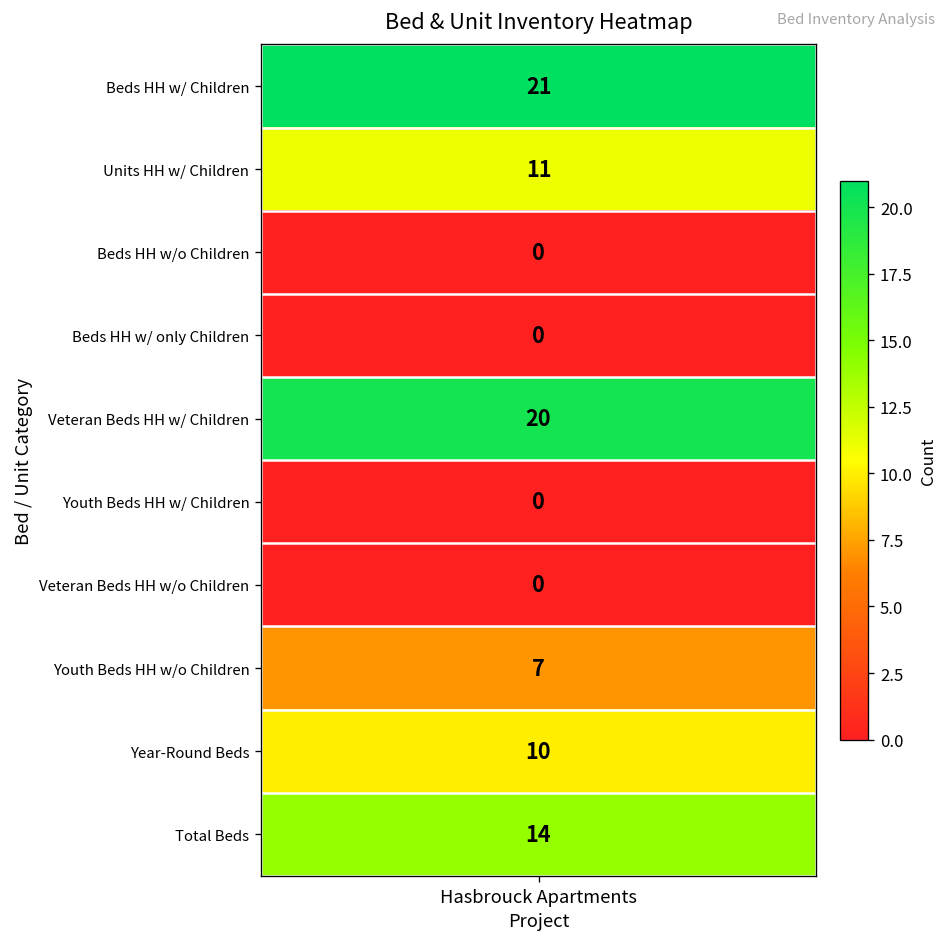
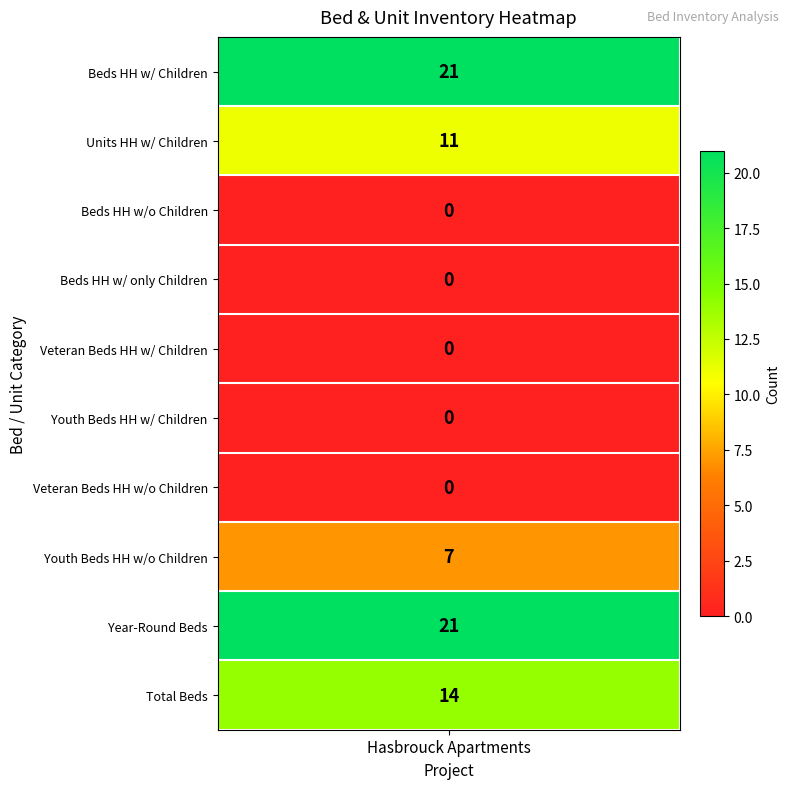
  {
    "Beds HH w/ Children": {
      "Hasbrouck Apartments": 21
    },
    "Units HH w/ Children": {
      "Hasbrouck Apartments": 11
    },
    "Beds HH w/o Children": {
      "Hasbrouck Apartments": 0
    },
    "Beds HH w/ only Children": {
      "Hasbrouck Apartments": 0
    },
    "Veteran Beds HH w/ Children": {
-     "Hasbrouck Apartments": 20
+     "Hasbrouck Apartments": 0
    },
    "Youth Beds HH w/ Children": {
      "Hasbrouck Apartments": 0
    },
    "Veteran Beds HH w/o Children": {
      "Hasbrouck Apartments": 0
    },
    "Youth Beds HH w/o Children": {
      "Hasbrouck Apartments": 7
    },
    "Year-Round Beds": {
-     "Hasbrouck Apartments": 10
+     "Hasbrouck Apartments": 21
    },
    "Total Beds": {
      "Hasbrouck Apartments": 14
    }
  }
